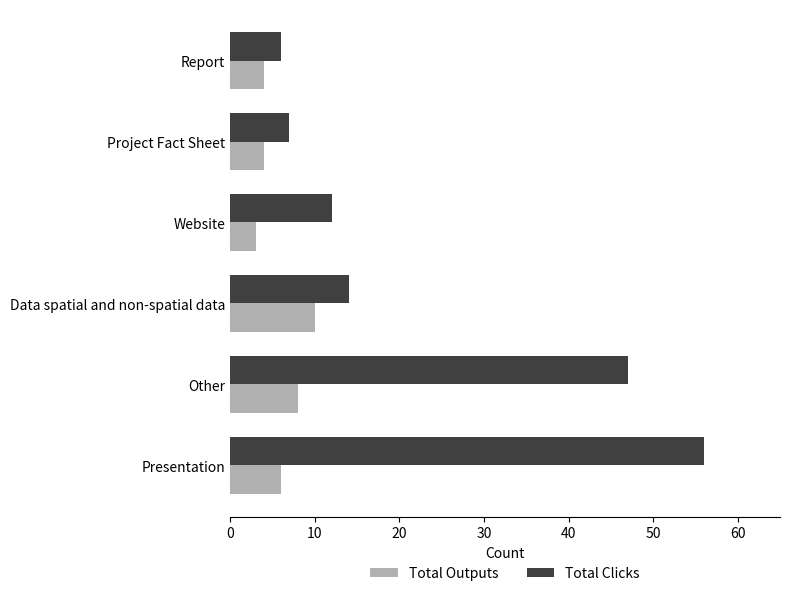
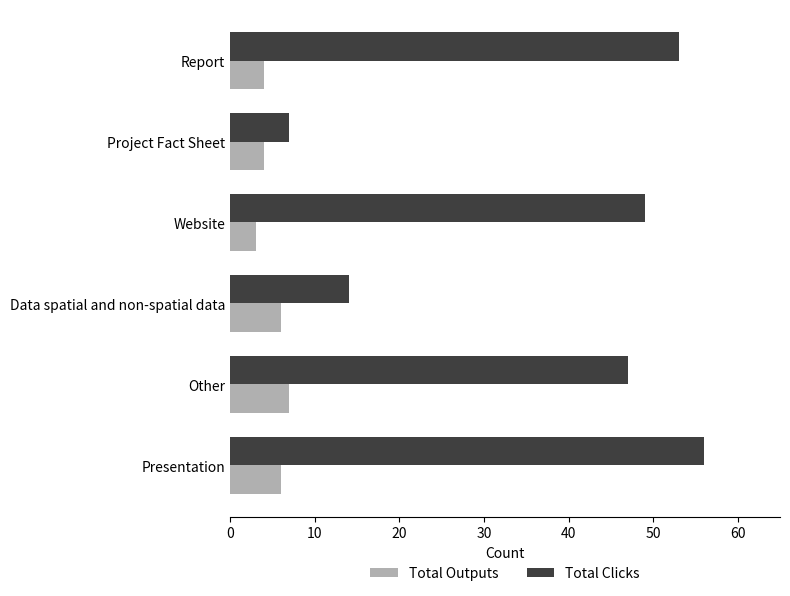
  {
    "Total Outputs": {
      "Report": 4,
      "Project Fact Sheet": 4,
      "Website": 3,
-     "Data spatial and non-spatial data": 10,
-     "Other": 8,
+     "Data spatial and non-spatial data": 6,
+     "Other": 7,
      "Presentation": 6
    },
    "Total Clicks": {
-     "Report": 6,
+     "Report": 53,
      "Project Fact Sheet": 7,
-     "Website": 12,
+     "Website": 49,
      "Data spatial and non-spatial data": 14,
      "Other": 47,
      "Presentation": 56
    }
  }
